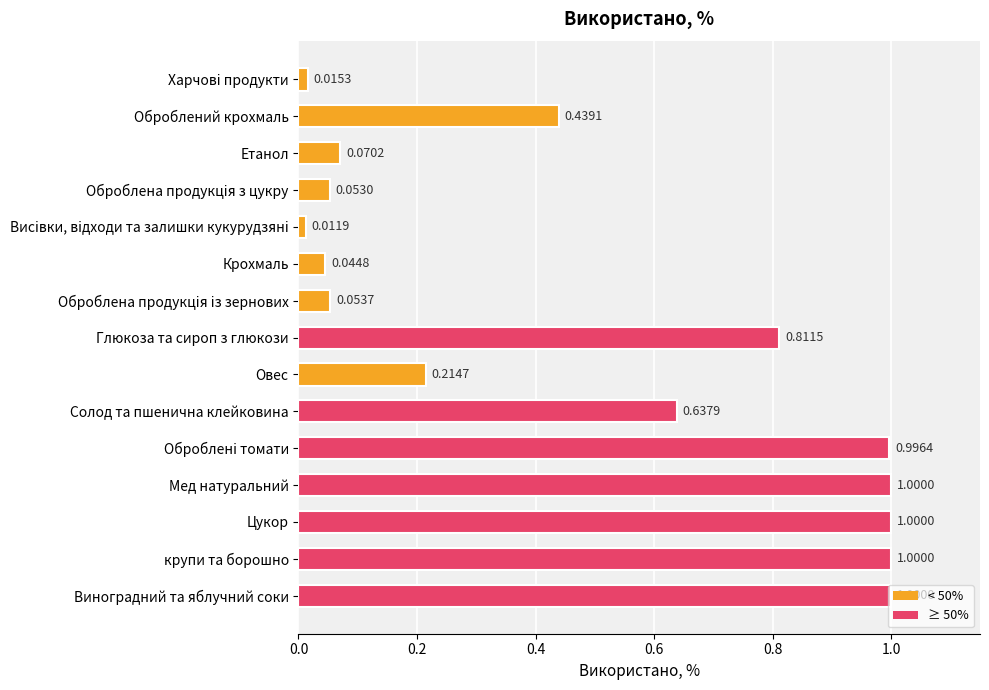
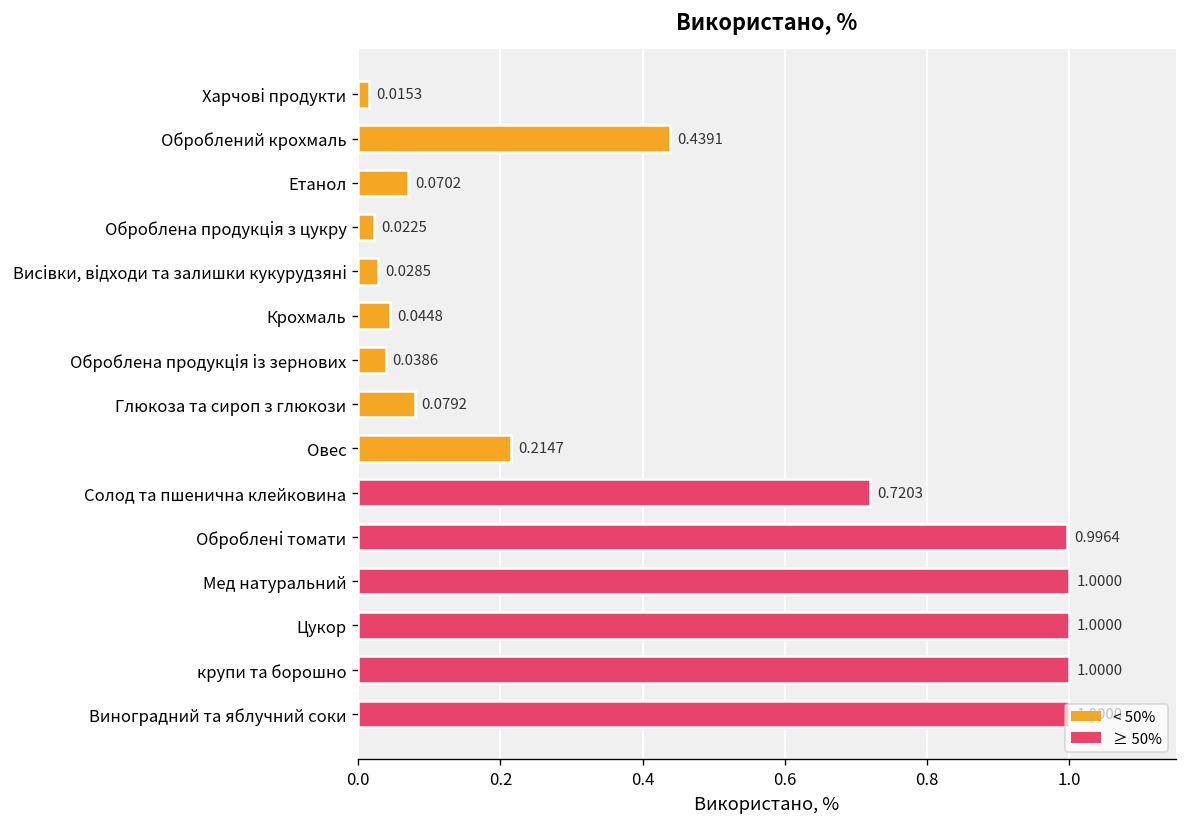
  {
    "Харчові продукти": 0.0153,
    "Оброблений крохмаль": 0.4391,
    "Етанол": 0.0702,
-   "Оброблена продукція з цукру": 0.0530,
-   "Висівки, відходи та залишки кукурудзяні": 0.0119,
+   "Оброблена продукція з цукру": 0.0225,
+   "Висівки, відходи та залишки кукурудзяні": 0.0285,
    "Крохмаль": 0.0448,
-   "Оброблена продукція із зернових": 0.0537,
-   "Глюкоза та сироп з глюкози": 0.8115,
+   "Оброблена продукція із зернових": 0.0386,
+   "Глюкоза та сироп з глюкози": 0.0792,
    "Овес": 0.2147,
-   "Солод та пшенична клейковина": 0.6379,
+   "Солод та пшенична клейковина": 0.7203,
    "Оброблені томати": 0.9964,
    "Мед натуральний": 1.0000,
    "Цукор": 1.0000,
    "крупи та борошно": 1.0000
  }
